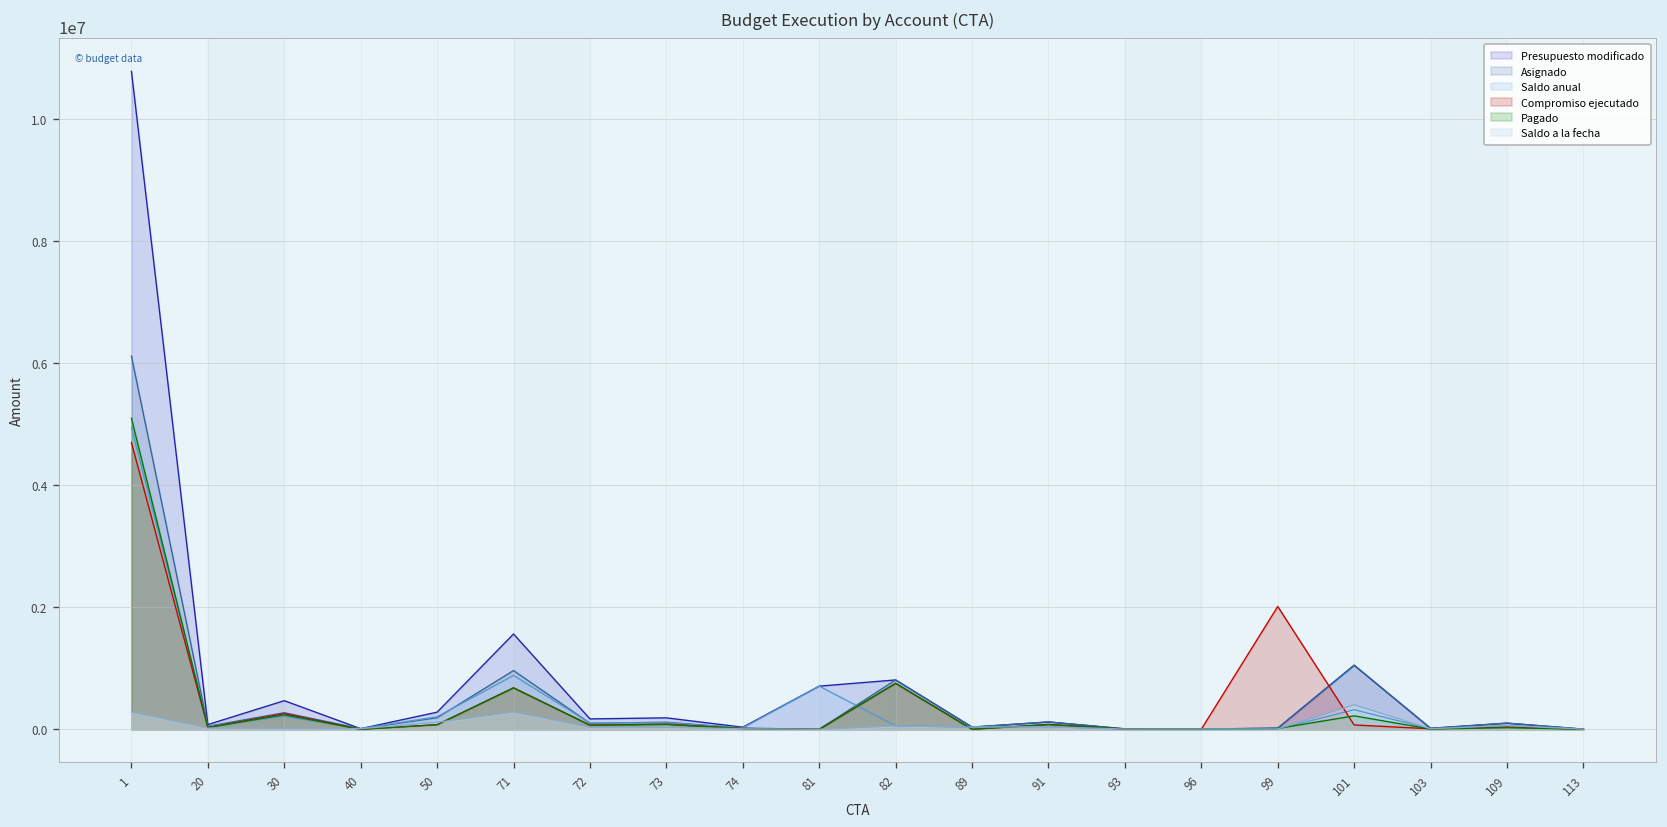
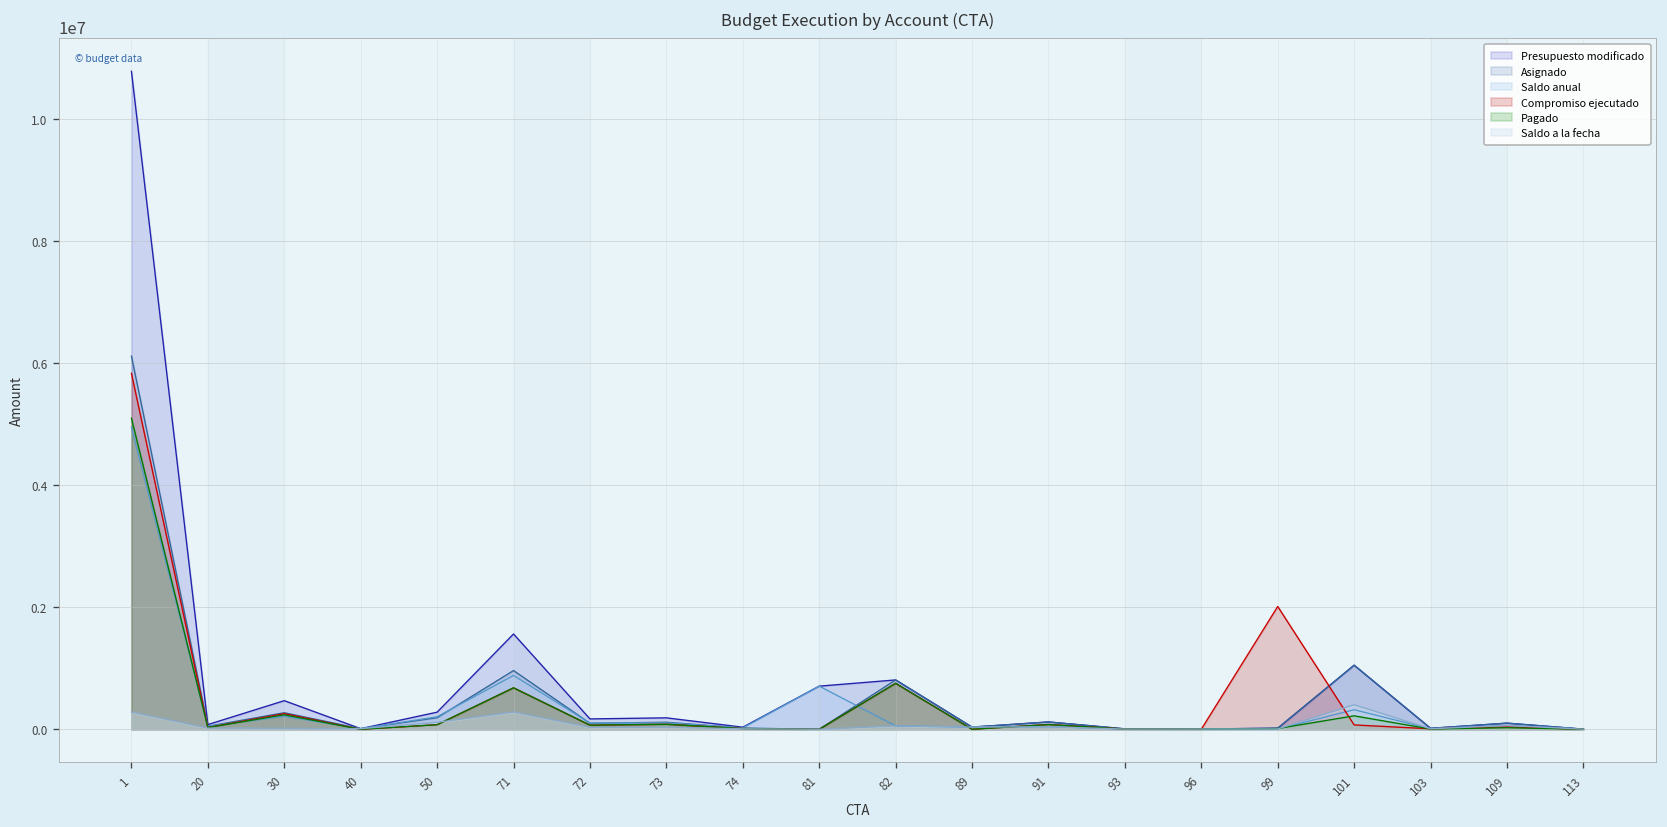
  {
    "Compromiso ejecutado": {
-     "1": 4700000,
+     "1": 5800000,
      "99": 2000000,
      "101": 100000
    }
  }
